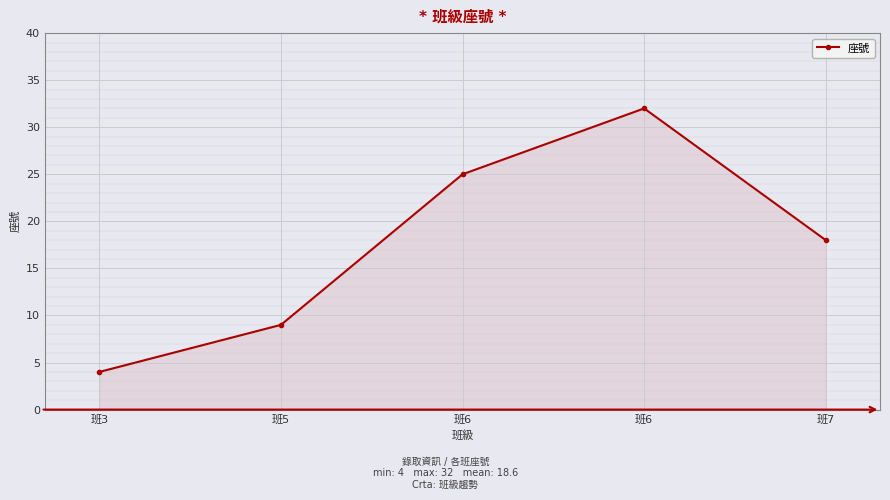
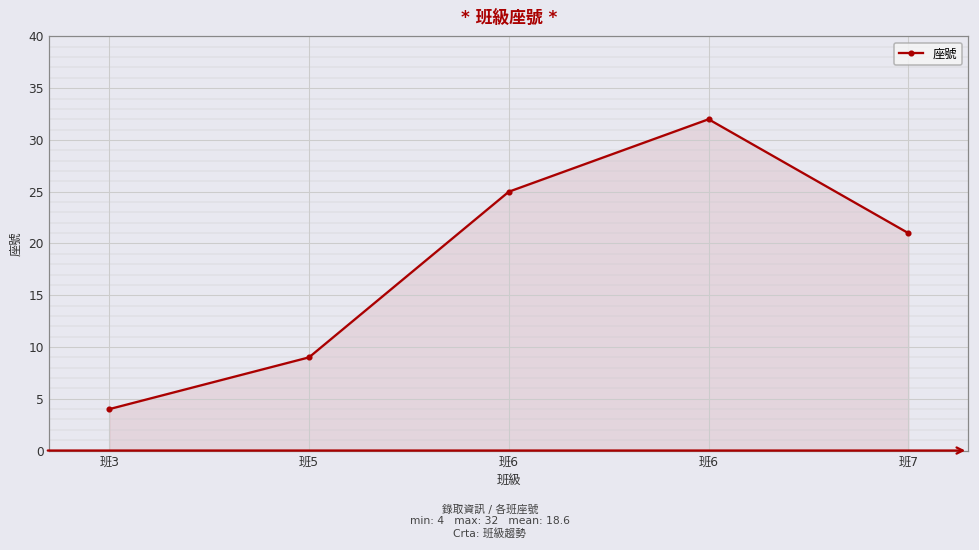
  {
    "班3": 4,
    "班5": 9,
-   "班7": 18
+   "班7": 21
  }
